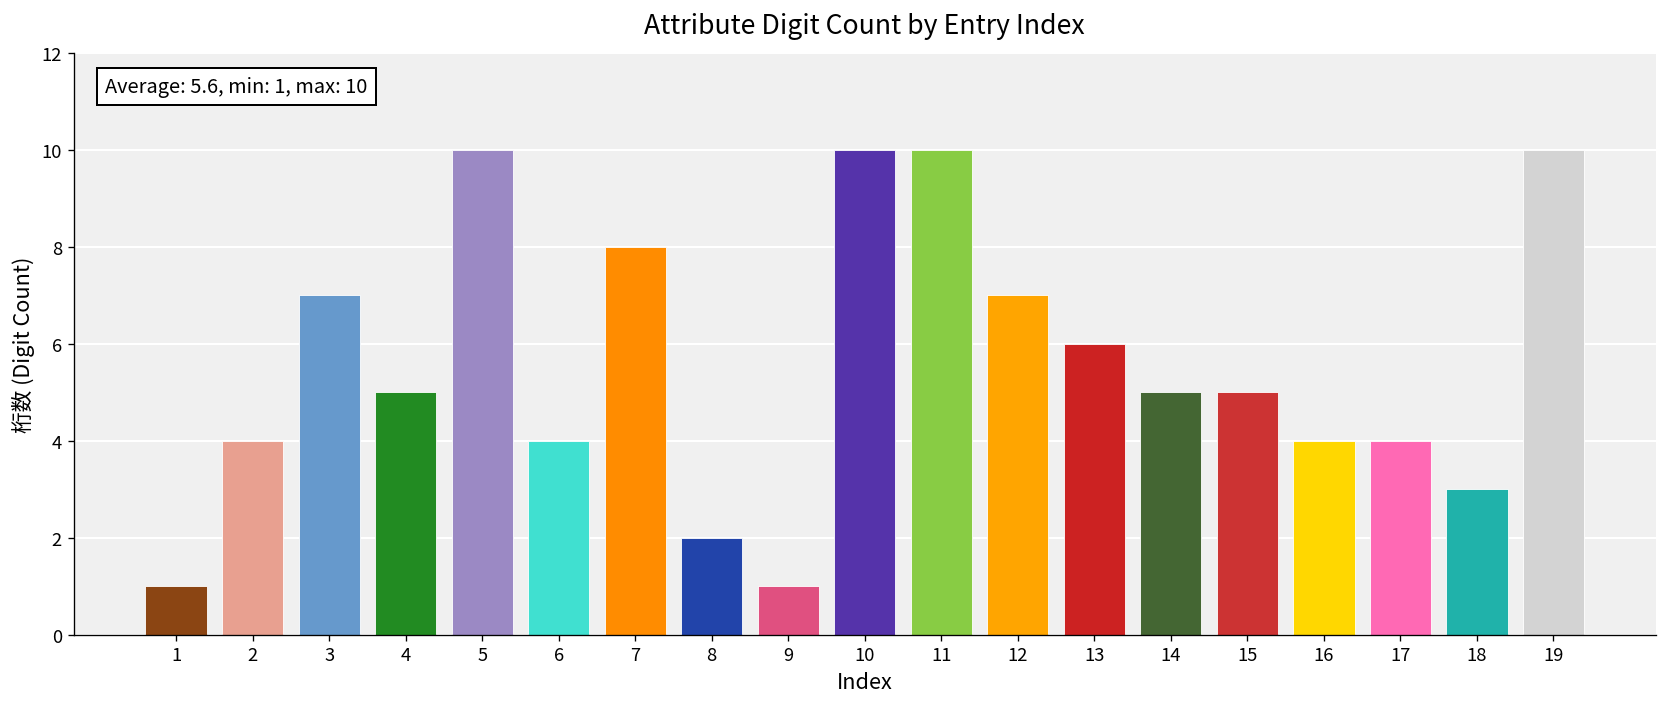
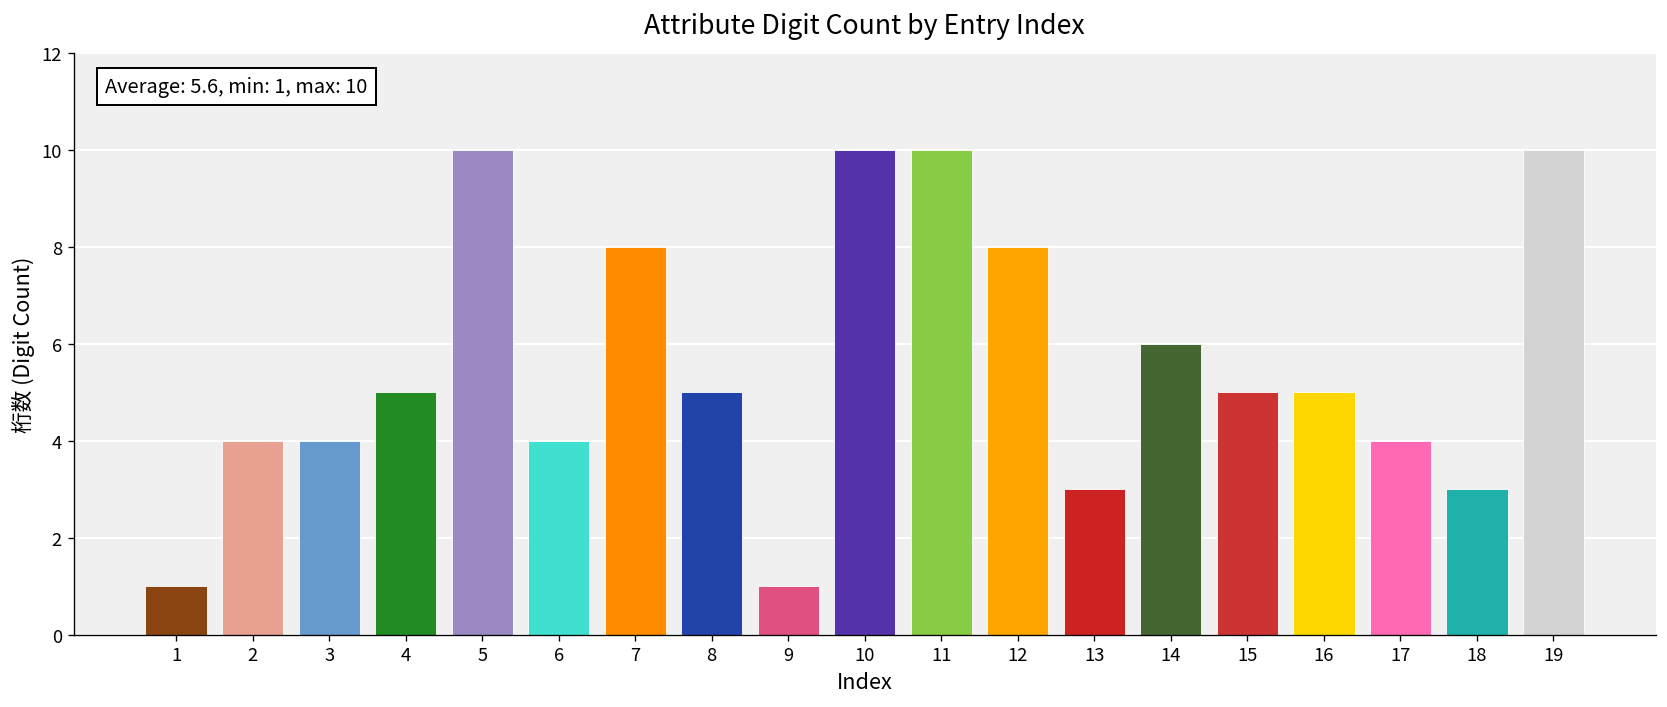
  {
    "1": 1,
    "2": 4,
-   "3": 7,
+   "3": 4,
    "4": 5,
    "5": 10,
    "6": 4,
    "7": 8,
-   "8": 2,
+   "8": 5,
    "9": 1,
    "10": 10,
    "11": 10,
-   "12": 7,
-   "13": 6,
-   "14": 5,
+   "12": 8,
+   "13": 3,
+   "14": 6,
    "15": 5,
-   "16": 4,
+   "16": 5,
    "17": 4,
    "18": 3,
    "19": 10
  }
